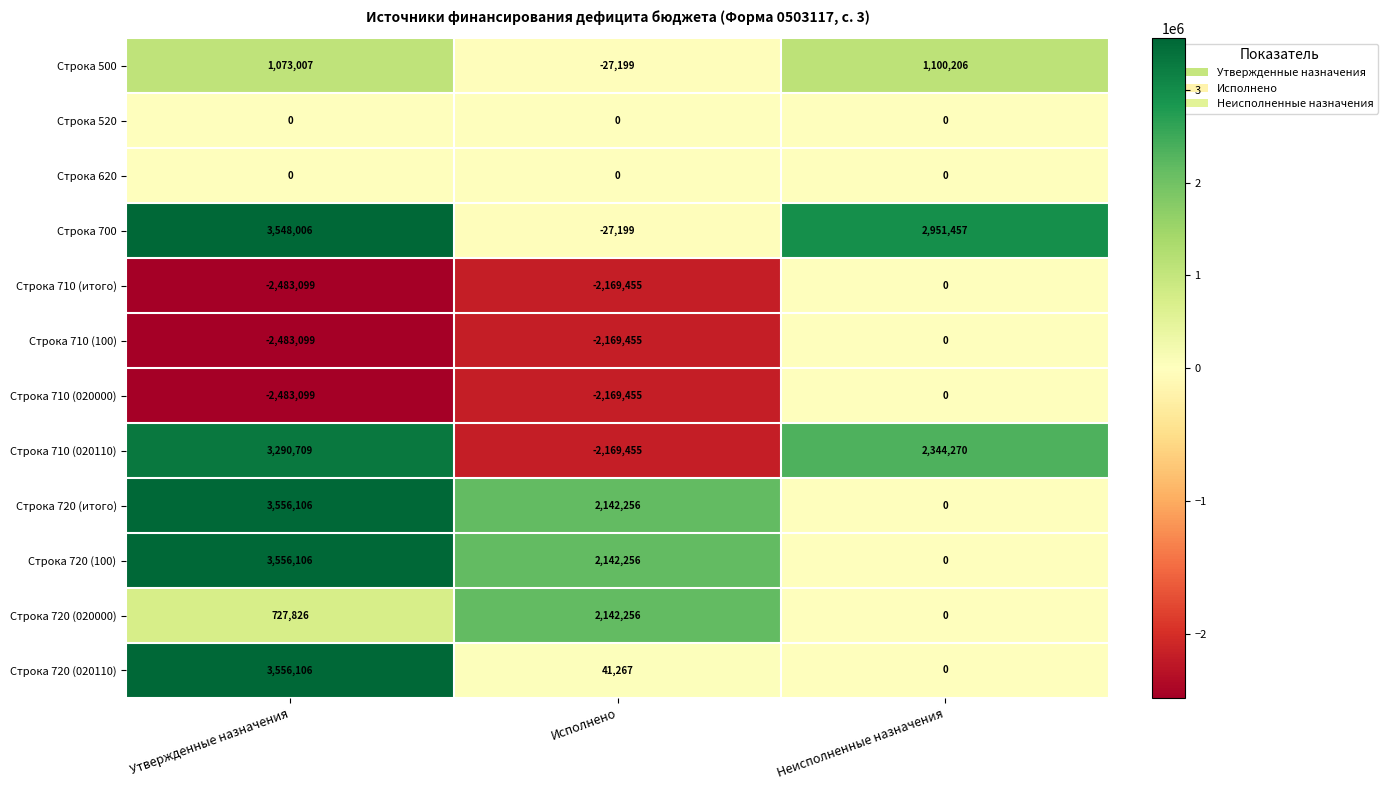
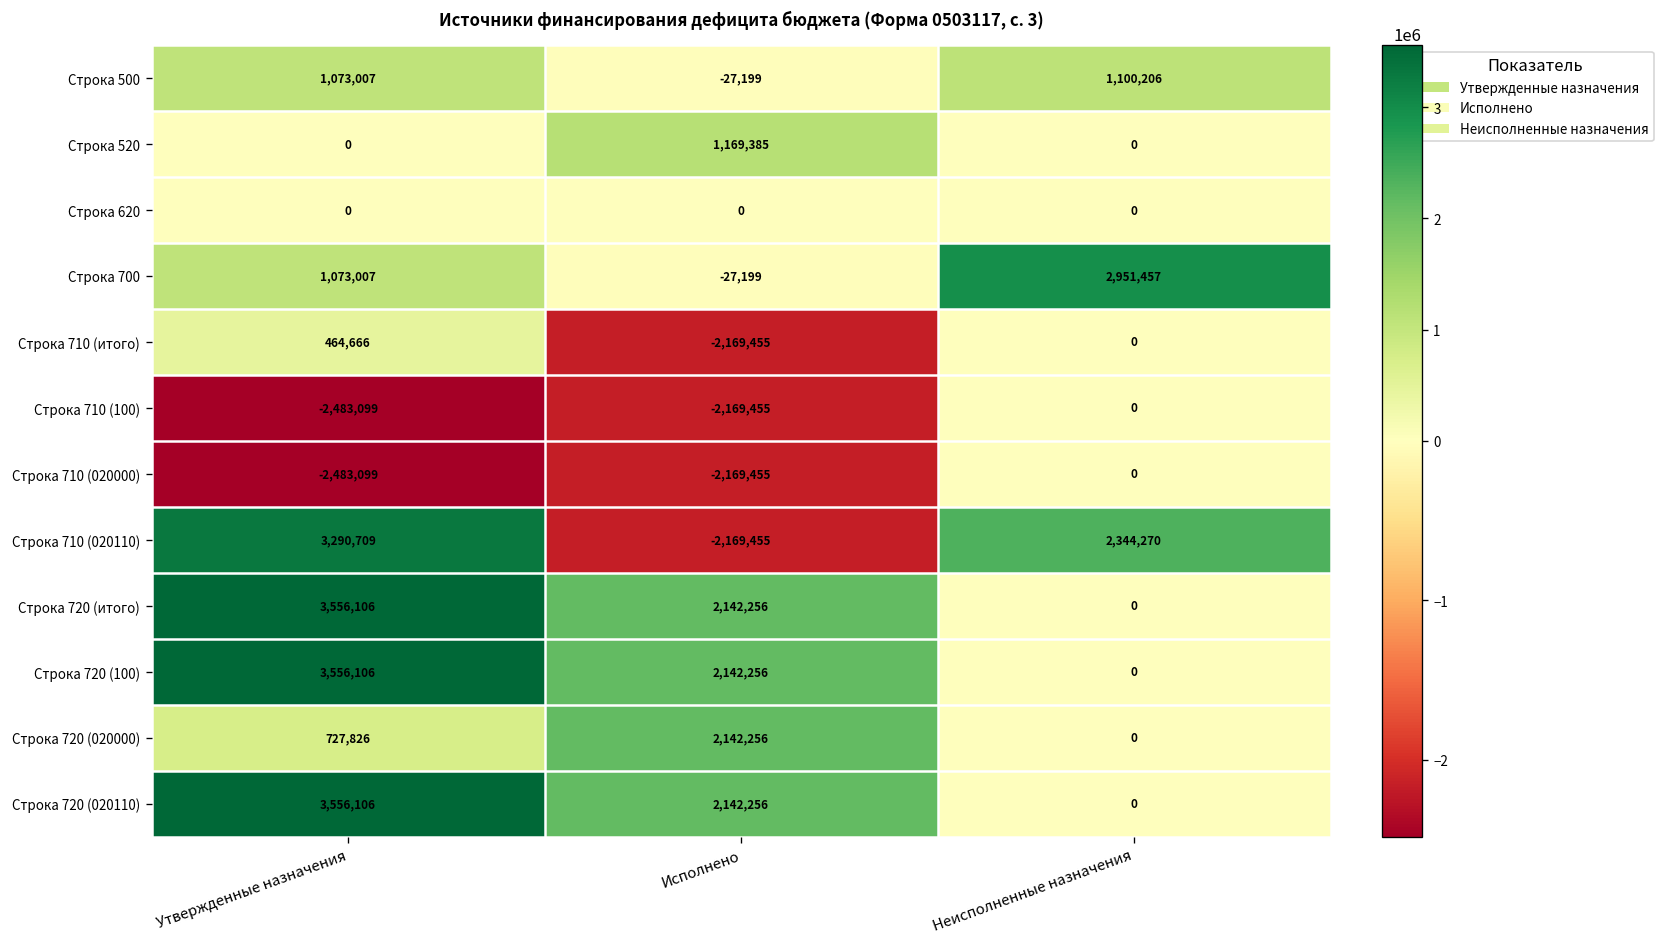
  {
    "Строка 500": {
      "Утвержденные назначения": "1,073,007",
      "Исполнено": "-27,199",
      "Неисполненные назначения": "1,100,206"
    },
    "Строка 520": {
      "Утвержденные назначения": "0",
-     "Исполнено": "0",
+     "Исполнено": "1,169,385",
      "Неисполненные назначения": "0"
    },
    "Строка 620": {
      "Утвержденные назначения": "0",
      "Исполнено": "0",
      "Неисполненные назначения": "0"
    },
    "Строка 700": {
-     "Утвержденные назначения": "3,548,006",
+     "Утвержденные назначения": "1,073,007",
      "Исполнено": "-27,199",
      "Неисполненные назначения": "2,951,457"
    },
    "Строка 710 (итого)": {
-     "Утвержденные назначения": "-2,483,099",
+     "Утвержденные назначения": "464,666",
      "Исполнено": "-2,169,455",
      "Неисполненные назначения": "0"
    },
    "Строка 710 (100)": {
      "Утвержденные назначения": "-2,483,099",
      "Исполнено": "-2,169,455",
      "Неисполненные назначения": "0"
    },
    "Строка 710 (020000)": {
      "Утвержденные назначения": "-2,483,099",
      "Исполнено": "-2,169,455",
      "Неисполненные назначения": "0"
    },
    "Строка 710 (020110)": {
      "Утвержденные назначения": "3,290,709",
      "Исполнено": "-2,169,455",
      "Неисполненные назначения": "2,344,270"
    },
    "Строка 720 (итого)": {
      "Утвержденные назначения": "3,556,106",
      "Исполнено": "2,142,256",
      "Неисполненные назначения": "0"
    },
    "Строка 720 (100)": {
      "Утвержденные назначения": "3,556,106",
      "Исполнено": "2,142,256",
      "Неисполненные назначения": "0"
    },
    "Строка 720 (020000)": {
      "Утвержденные назначения": "727,826",
      "Исполнено": "2,142,256",
      "Неисполненные назначения": "0"
    },
    "Строка 720 (020110)": {
      "Утвержденные назначения": "3,556,106",
-     "Исполнено": "41,267",
+     "Исполнено": "2,142,256",
      "Неисполненные назначения": "0"
    }
  }
